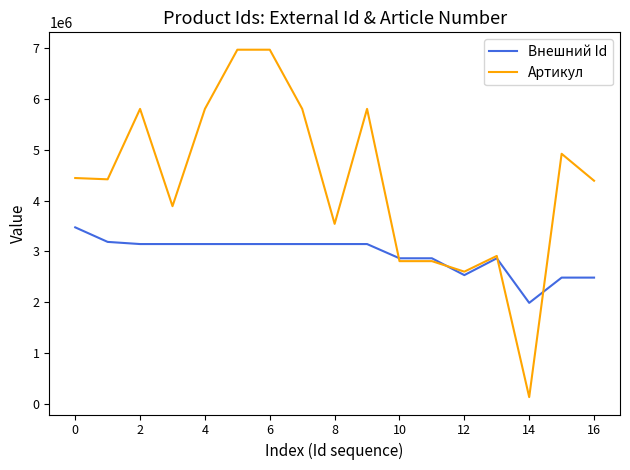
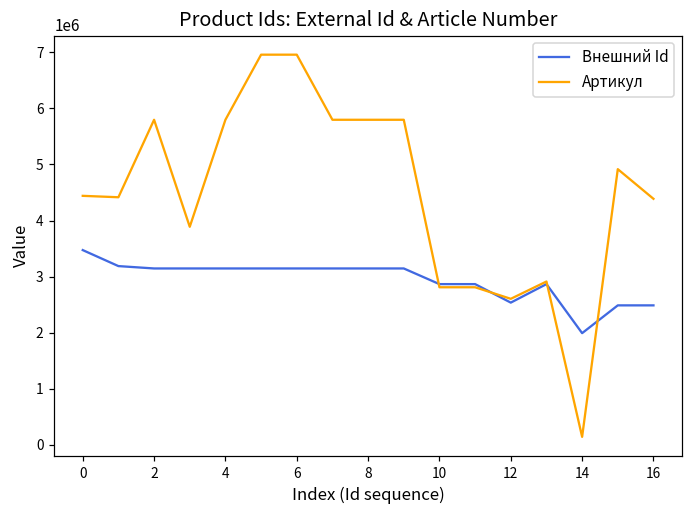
  {
    "Внешний Id": {
      "0": 3500000,
      "2": 3100000,
      "4": 3100000,
      "6": 3100000,
      "8": 3100000,
      "10": 2900000,
      "12": 2500000,
      "14": 2000000,
      "16": 2500000
    },
    "Артикул": {
      "0": 4400000,
      "2": 5800000,
      "4": 5800000,
      "6": 7000000,
-     "8": 3500000,
+     "8": 5800000,
      "10": 2800000,
      "12": 2600000,
      "14": 100000,
      "16": 4400000
    }
  }
